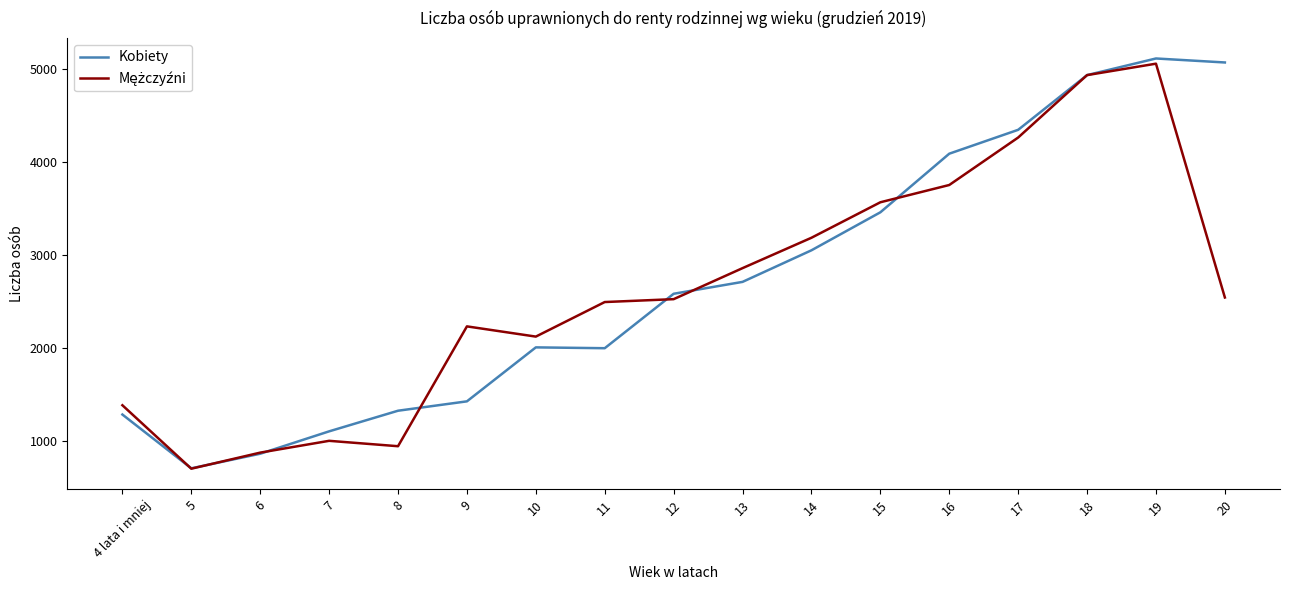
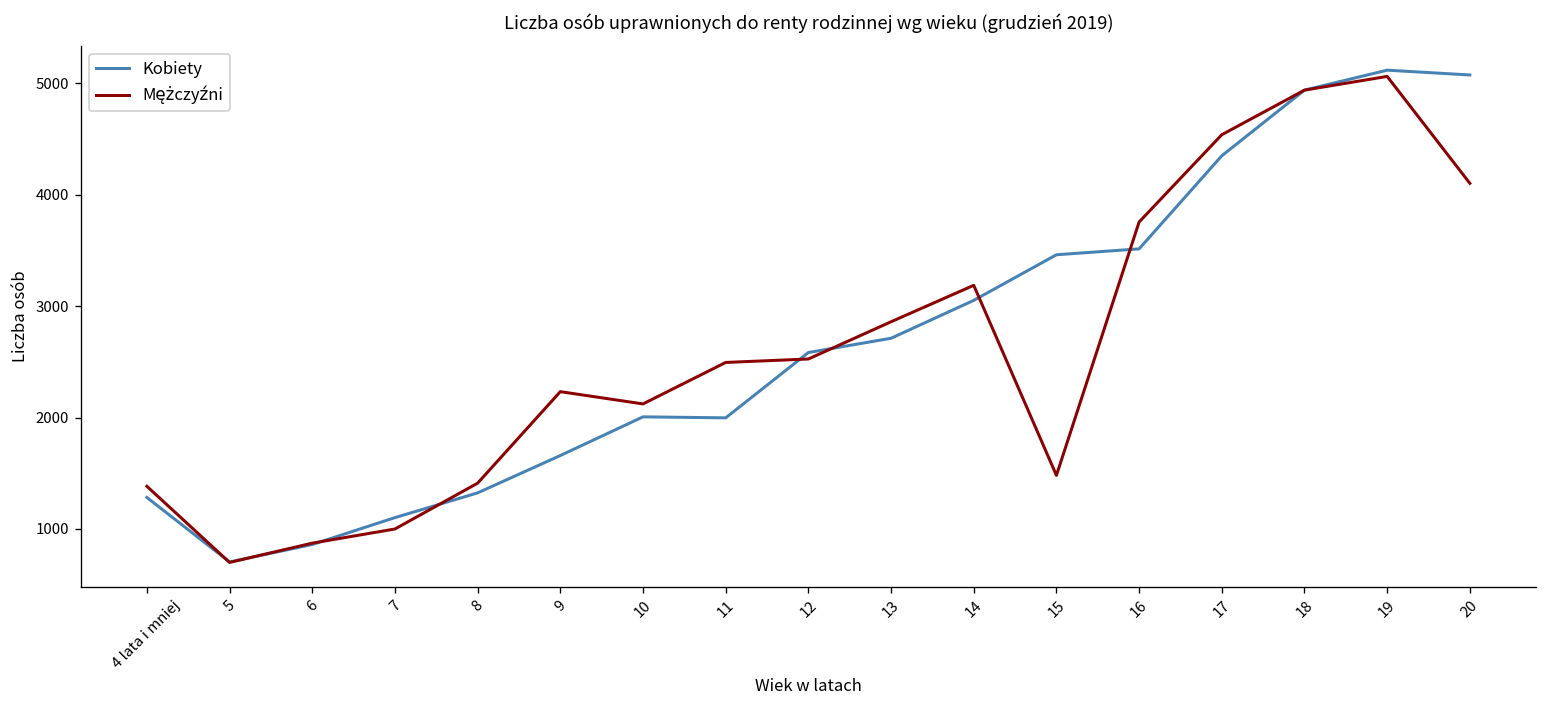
  {
    "Kobiety": {
      "4 lata i mniej": 1300,
      "7": 1100,
      "8": 1300,
-     "9": 1400,
+     "9": 1700,
      "10": 2000,
      "11": 2000,
      "12": 2600,
      "13": 2700,
      "14": 3100,
      "15": 3500,
-     "16": 4100,
+     "16": 3500,
      "17": 4300,
      "19": 5100,
      "20": 5100
    },
    "Mężczyźni": {
      "4 lata i mniej": 1400,
      "7": 1000,
-     "8": 900,
+     "8": 1400,
      "9": 2200,
      "10": 2100,
      "11": 2500,
      "12": 2500,
      "13": 2900,
      "14": 3200,
-     "15": 3600,
+     "15": 1500,
      "16": 3800,
-     "17": 4300,
+     "17": 4500,
      "19": 5100,
-     "20": 2500
+     "20": 4100
    }
  }
